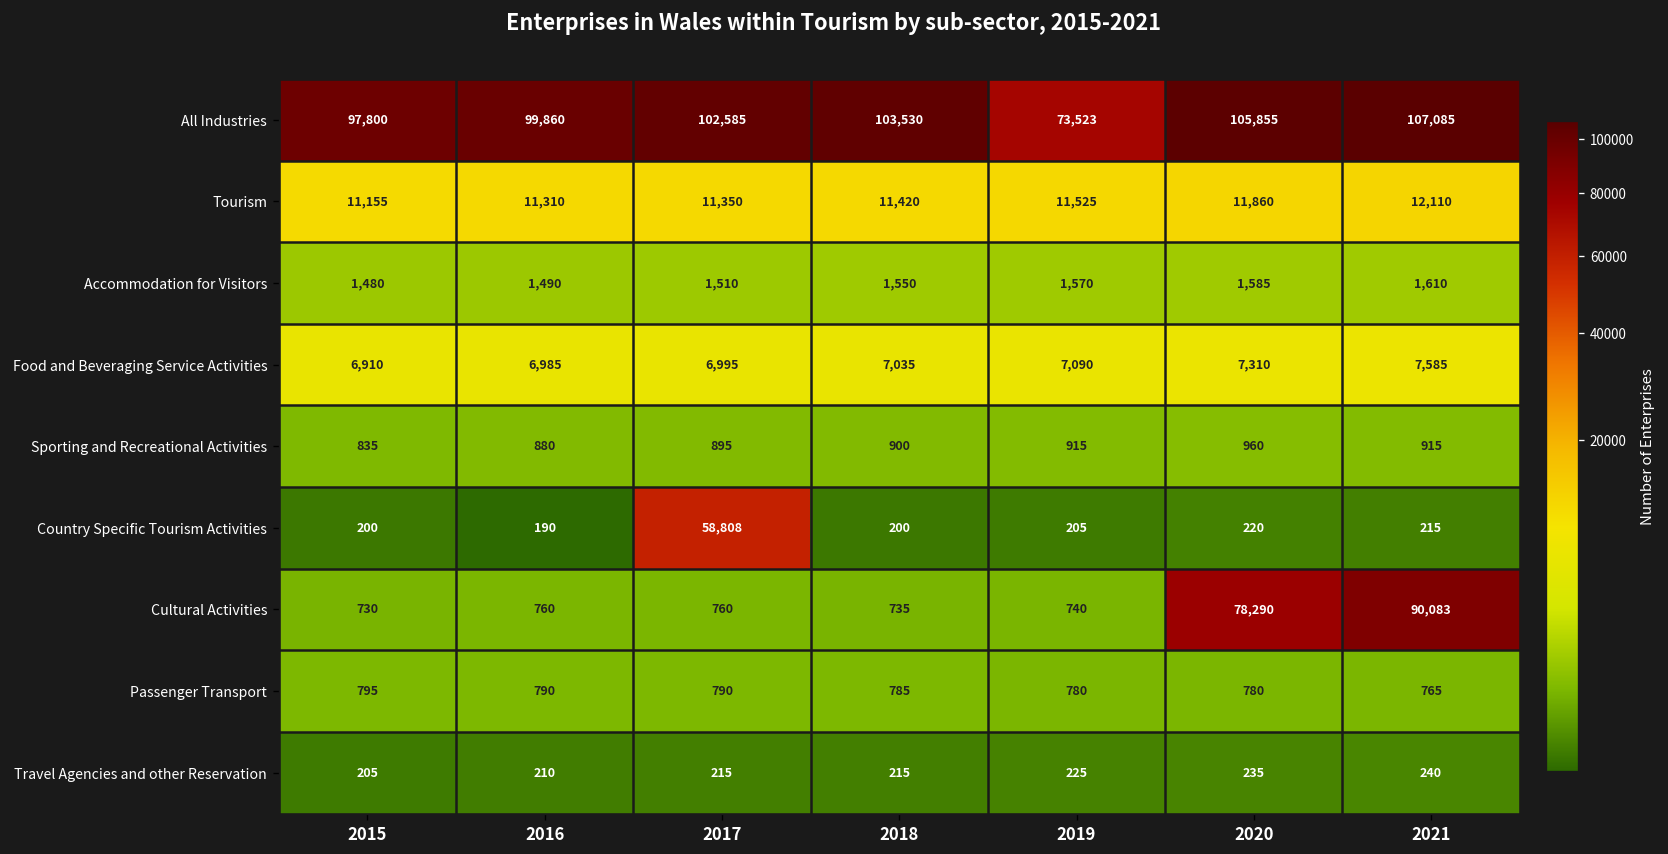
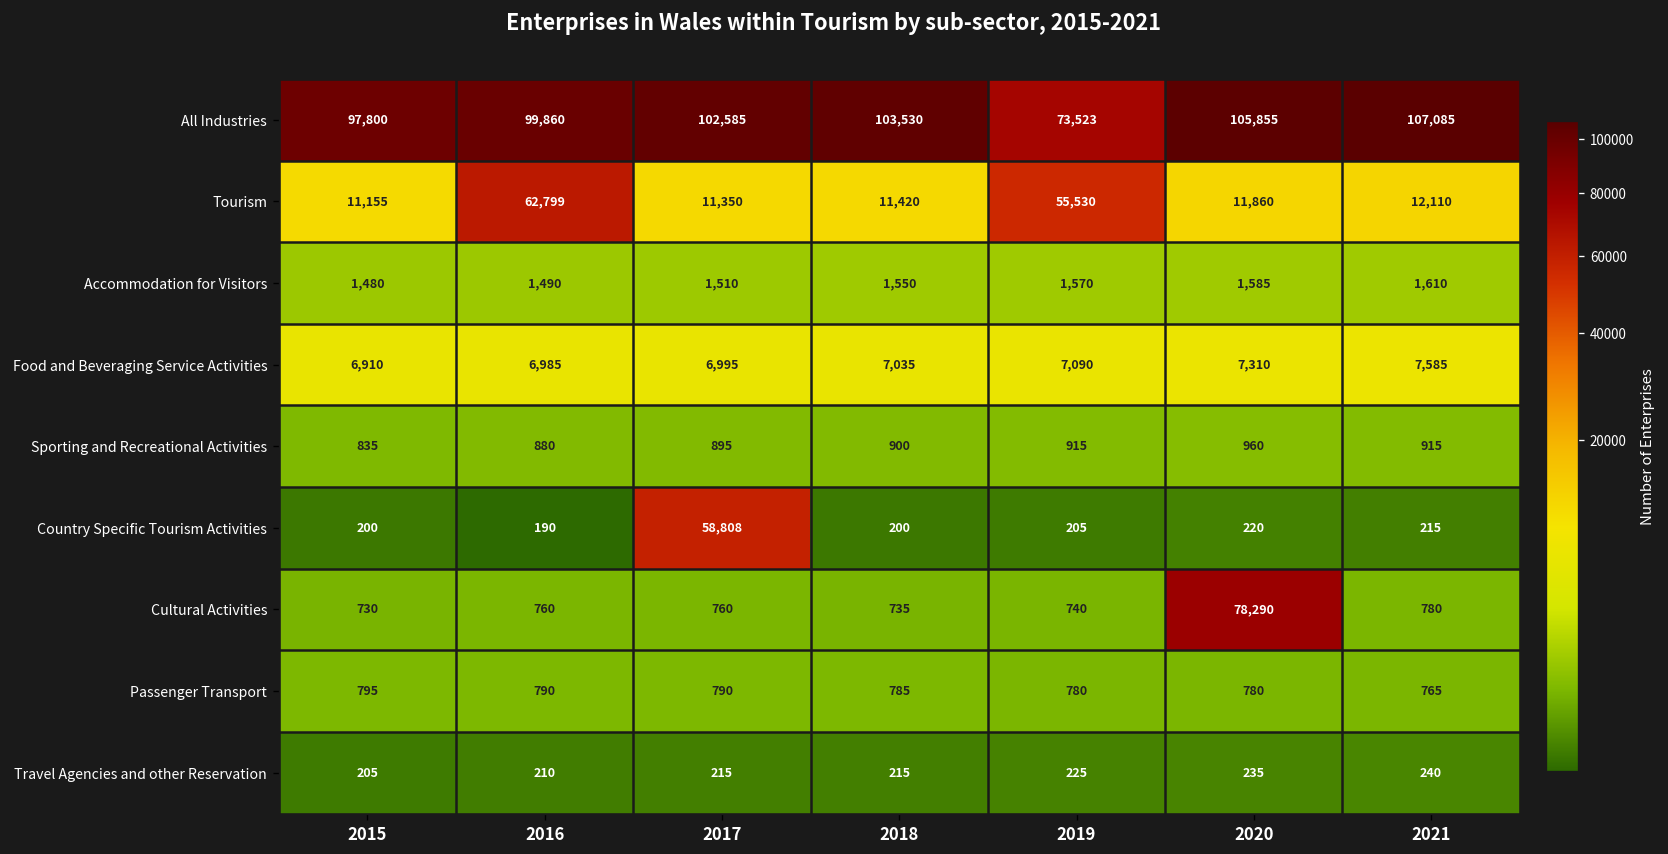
  {
    "All Industries": {
      "2015": "97,800",
      "2016": "99,860",
      "2017": "102,585",
      "2018": "103,530",
      "2019": "73,523",
      "2020": "105,855",
      "2021": "107,085"
    },
    "Tourism": {
      "2015": "11,155",
-     "2016": "11,310",
+     "2016": "62,799",
      "2017": "11,350",
      "2018": "11,420",
-     "2019": "11,525",
+     "2019": "55,530",
      "2020": "11,860",
      "2021": "12,110"
    },
    "Accommodation for Visitors": {
      "2015": "1,480",
      "2016": "1,490",
      "2017": "1,510",
      "2018": "1,550",
      "2019": "1,570",
      "2020": "1,585",
      "2021": "1,610"
    },
    "Food and Beveraging Service Activities": {
      "2015": "6,910",
      "2016": "6,985",
      "2017": "6,995",
      "2018": "7,035",
      "2019": "7,090",
      "2020": "7,310",
      "2021": "7,585"
    },
    "Sporting and Recreational Activities": {
      "2015": "835",
      "2016": "880",
      "2017": "895",
      "2018": "900",
      "2019": "915",
      "2020": "960",
      "2021": "915"
    },
    "Country Specific Tourism Activities": {
      "2015": "200",
      "2016": "190",
      "2017": "58,808",
      "2018": "200",
      "2019": "205",
      "2020": "220",
      "2021": "215"
    },
    "Cultural Activities": {
      "2015": "730",
      "2016": "760",
      "2017": "760",
      "2018": "735",
      "2019": "740",
      "2020": "78,290",
-     "2021": "90,083"
+     "2021": "780"
    },
    "Passenger Transport": {
      "2015": "795",
      "2016": "790",
      "2017": "790",
      "2018": "785",
      "2019": "780",
      "2020": "780",
      "2021": "765"
    },
    "Travel Agencies and other Reservation": {
      "2015": "205",
      "2016": "210",
      "2017": "215",
      "2018": "215",
      "2019": "225",
      "2020": "235",
      "2021": "240"
    }
  }
